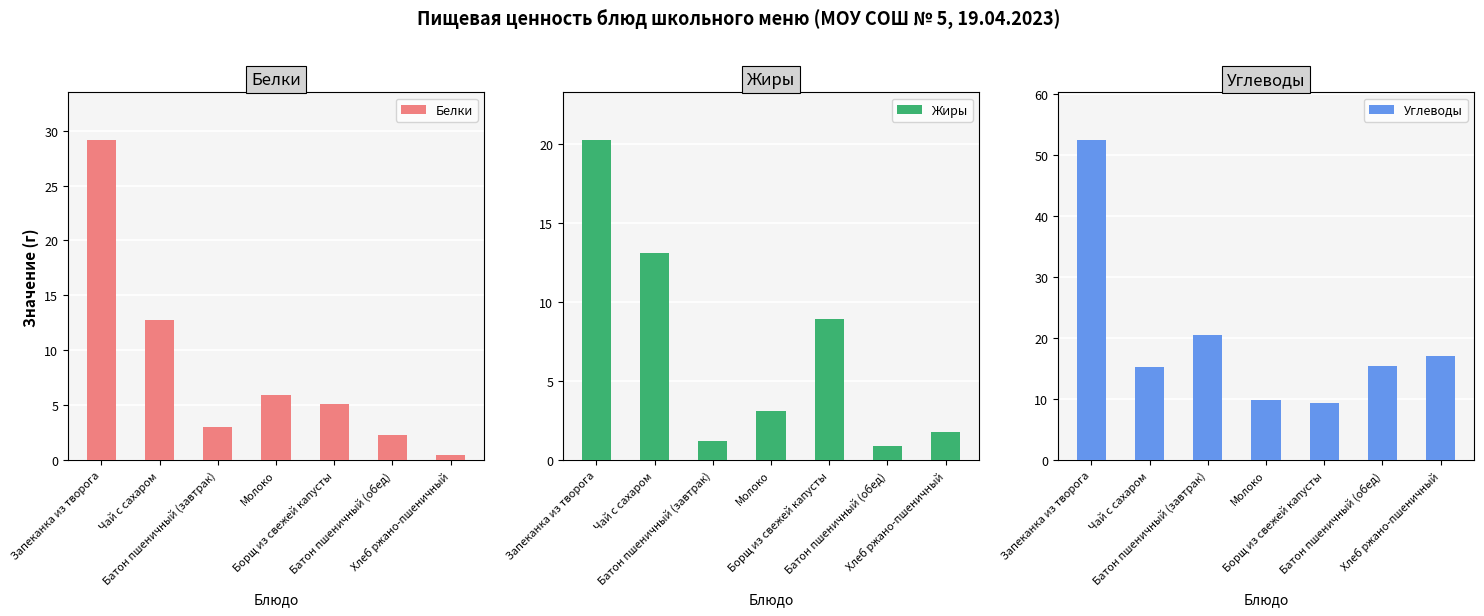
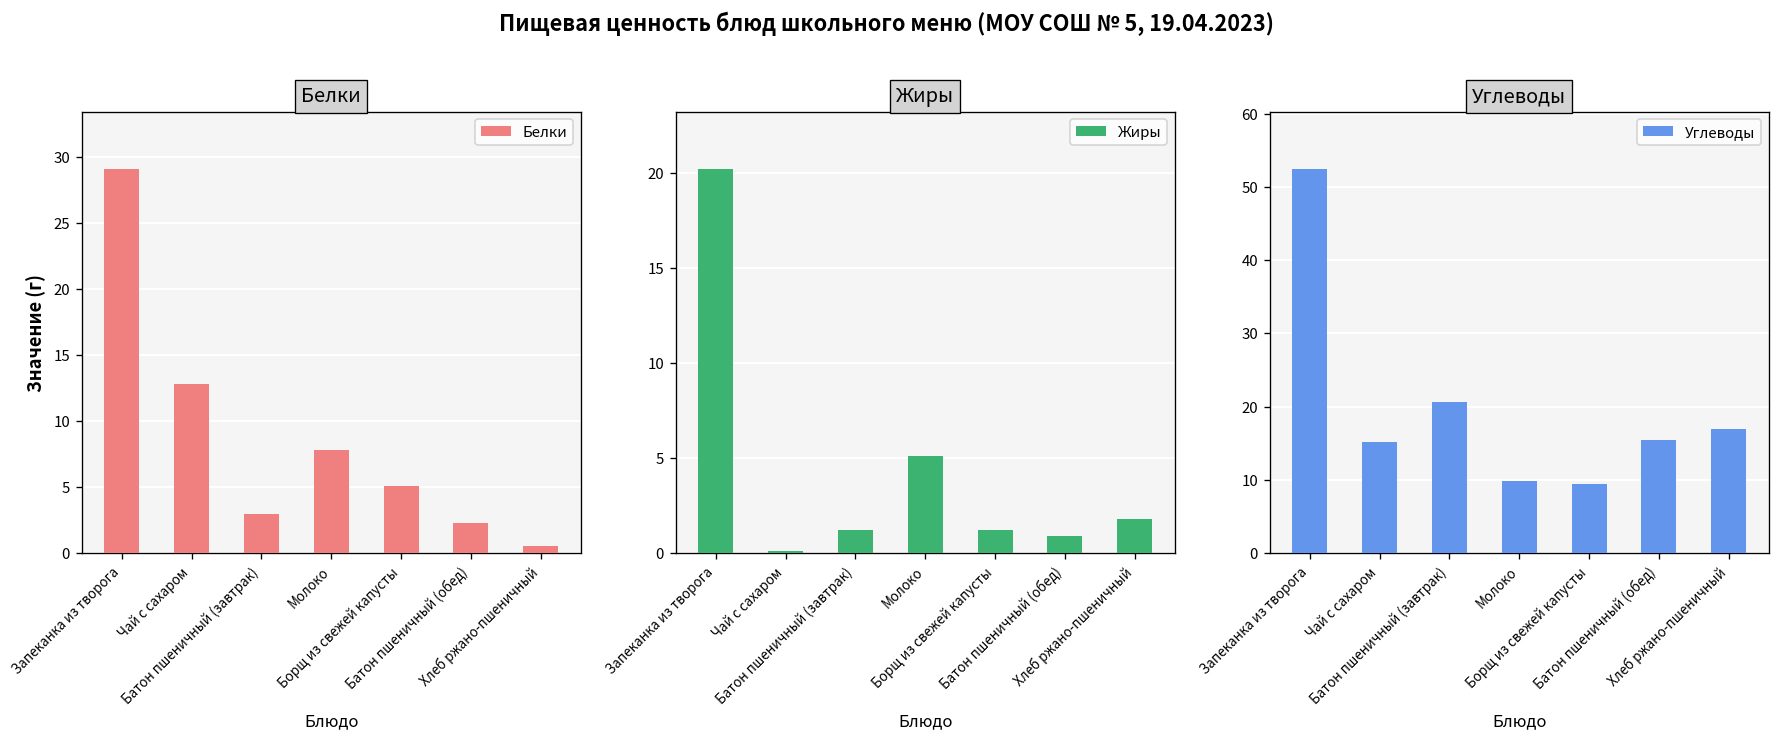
  {
    "Белки": {
      "Запеканка из творога": 29.1,
      "Чай с сахаром": 12.8,
      "Батон пшеничный (завтрак)": 3.0,
-     "Молоко": 5.9,
+     "Молоко": 7.8,
      "Борщ из свежей капусты": 5.1,
      "Батон пшеничный (обед)": 2.3,
      "Хлеб ржано-пшеничный": 0.5
    },
    "Жиры": {
      "Запеканка из творога": 20.2,
-     "Чай с сахаром": 13.1,
+     "Чай с сахаром": 0.1,
      "Батон пшеничный (завтрак)": 1.2,
-     "Молоко": 3.1,
-     "Борщ из свежей капусты": 8.9,
+     "Молоко": 5.1,
+     "Борщ из свежей капусты": 1.2,
      "Батон пшеничный (обед)": 0.9,
      "Хлеб ржано-пшеничный": 1.8
    },
    "Углеводы": {
      "Запеканка из творога": 52,
      "Чай с сахаром": 15,
      "Батон пшеничный (завтрак)": 21,
      "Молоко": 10,
      "Борщ из свежей капусты": 9,
      "Батон пшеничный (обед)": 15,
      "Хлеб ржано-пшеничный": 17
    }
  }
